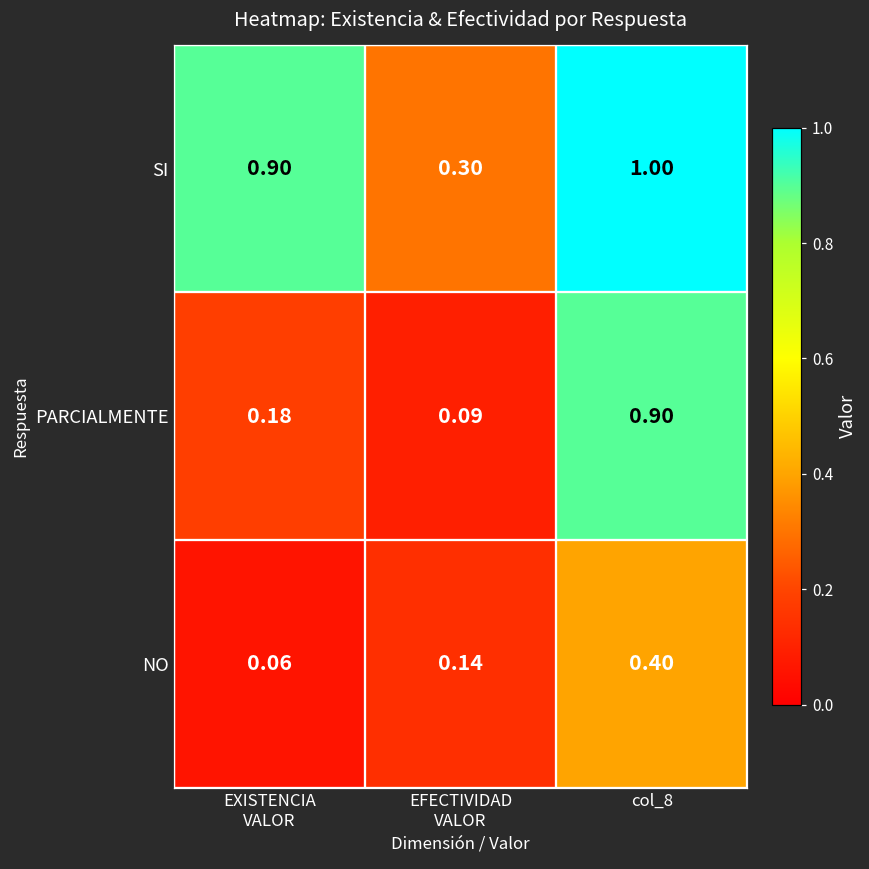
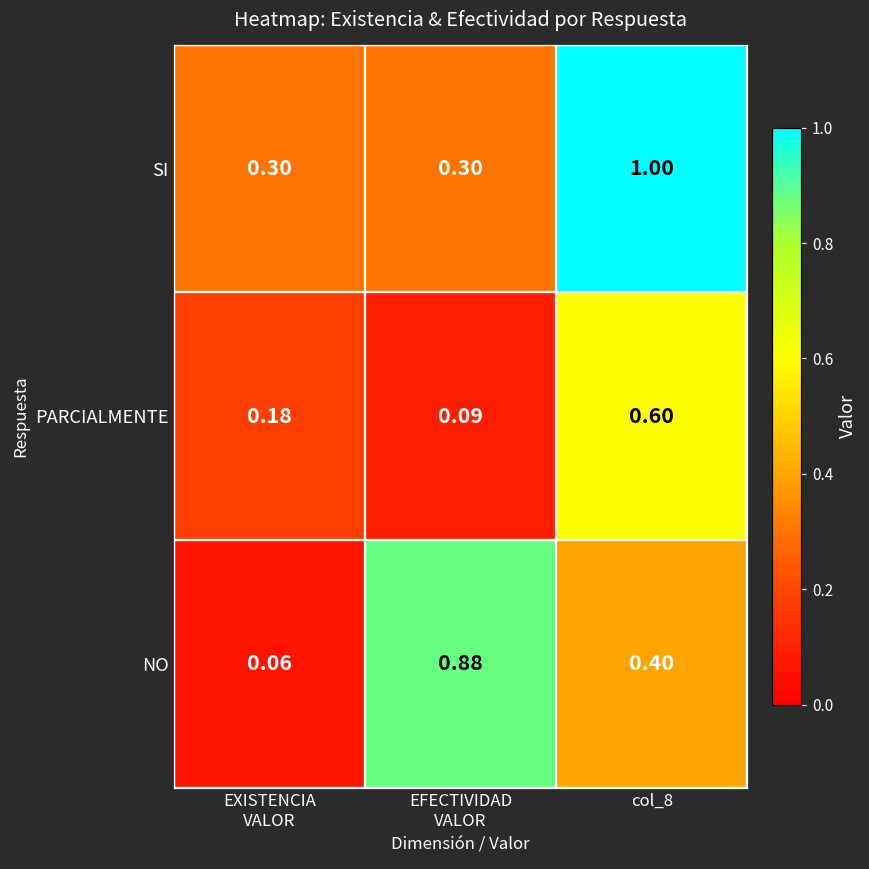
  {
    "SI": {
-     "EXISTENCIA VALOR": 0.90,
+     "EXISTENCIA VALOR": 0.30,
      "EFECTIVIDAD VALOR": 0.30,
      "col_8": 1.00
    },
    "PARCIALMENTE": {
      "EXISTENCIA VALOR": 0.18,
      "EFECTIVIDAD VALOR": 0.09,
-     "col_8": 0.90
+     "col_8": 0.60
    },
    "NO": {
      "EXISTENCIA VALOR": 0.06,
-     "EFECTIVIDAD VALOR": 0.14,
+     "EFECTIVIDAD VALOR": 0.88,
      "col_8": 0.40
    }
  }
